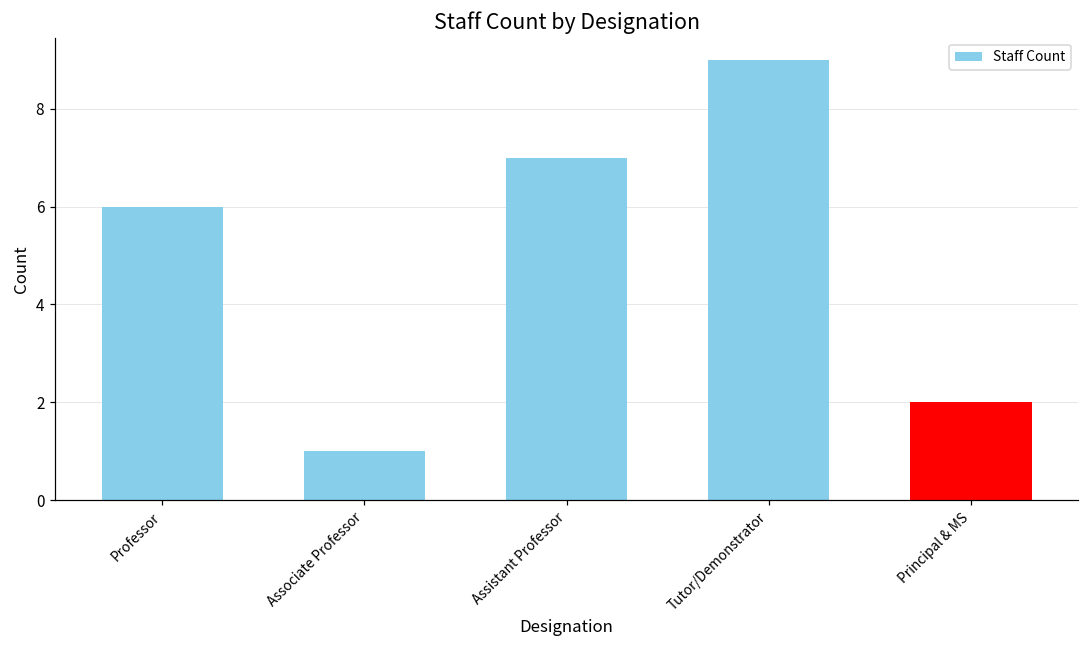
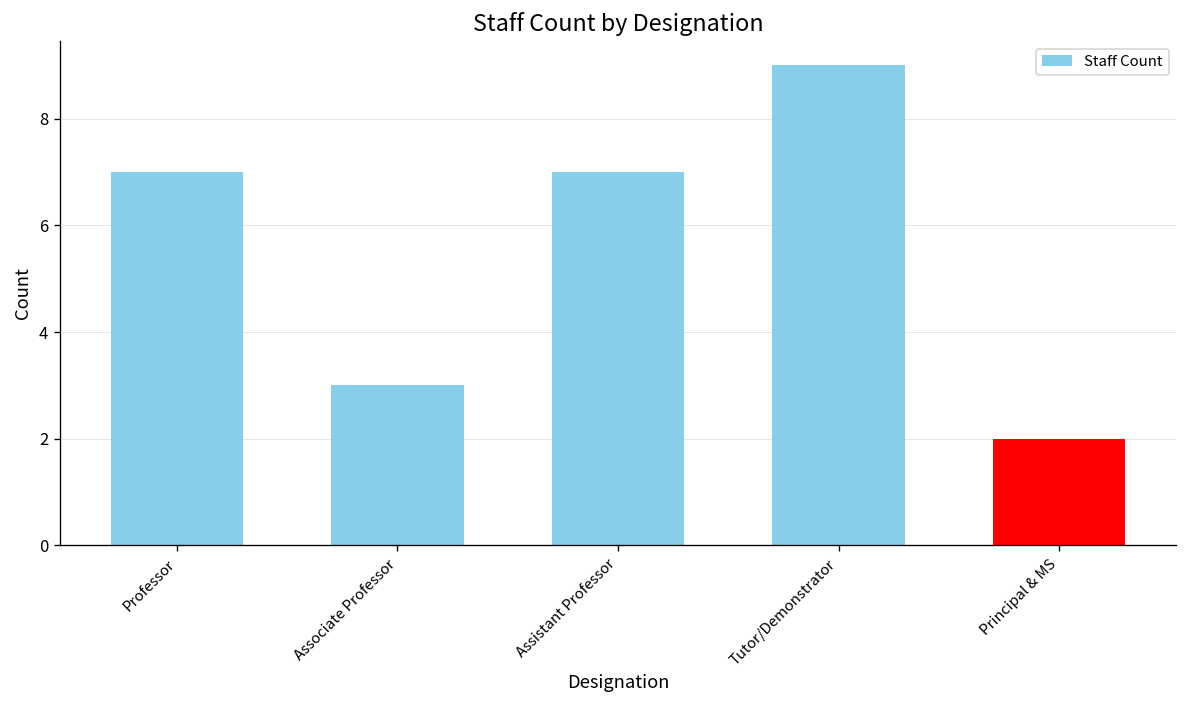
  {
-   "Professor": 6,
-   "Associate Professor": 1,
+   "Professor": 7,
+   "Associate Professor": 3,
    "Assistant Professor": 7,
    "Tutor/Demonstrator": 9,
    "Principal & MS": 2
  }
